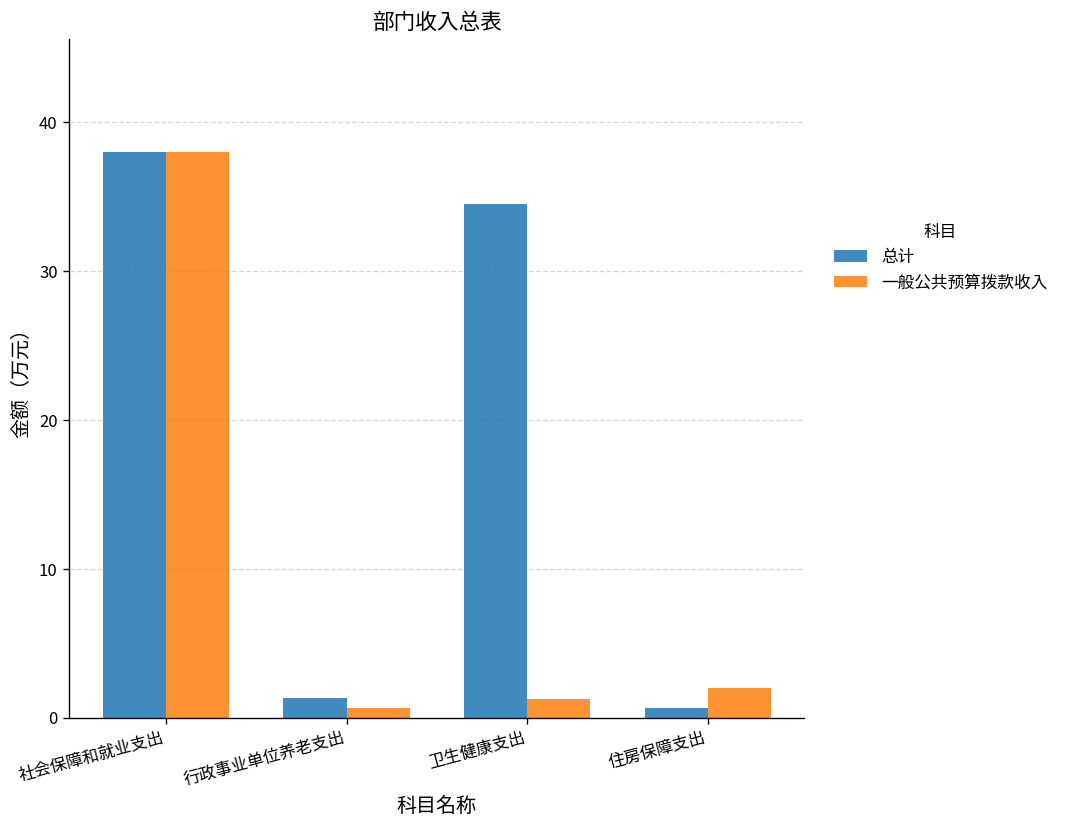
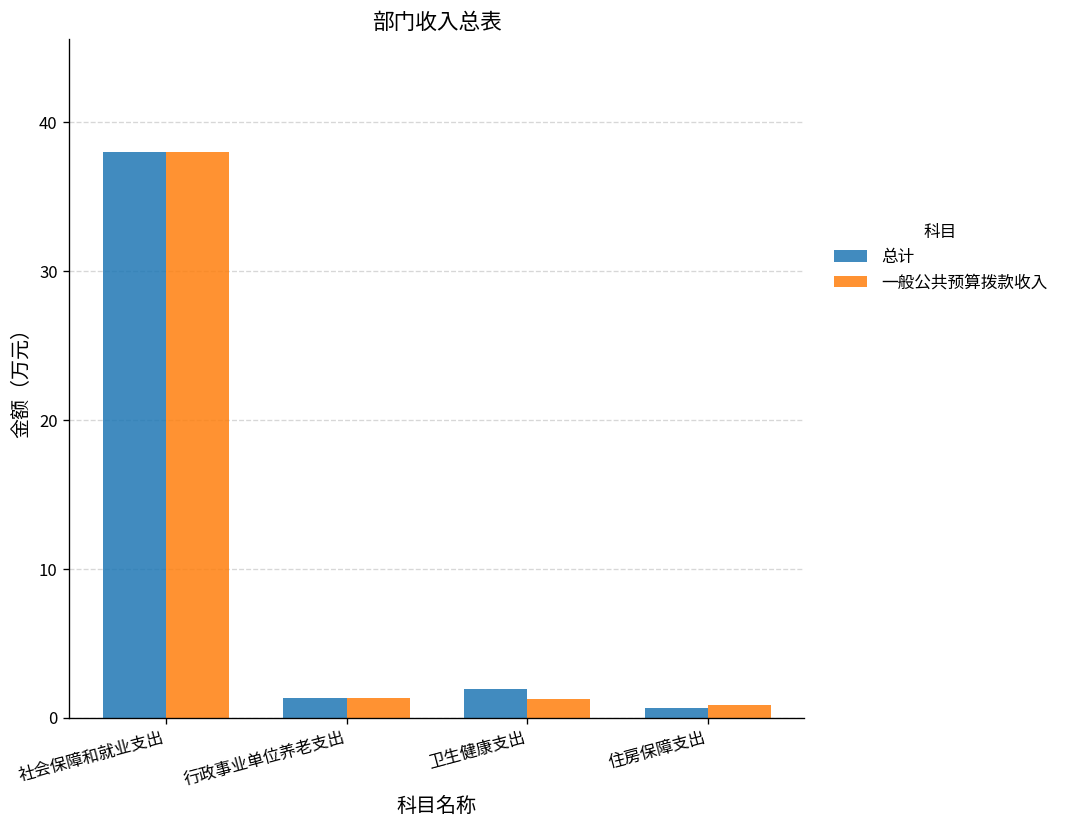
  {
    "总计": {
      "社会保障和就业支出": 38.0,
      "行政事业单位养老支出": 1.3,
-     "卫生健康支出": 34.5,
+     "卫生健康支出": 1.9,
      "住房保障支出": 0.7
    },
    "一般公共预算拨款收入": {
      "社会保障和就业支出": 38.0,
-     "行政事业单位养老支出": 0.7,
+     "行政事业单位养老支出": 1.3,
      "卫生健康支出": 1.3,
-     "住房保障支出": 2.0
+     "住房保障支出": 0.9
    }
  }
